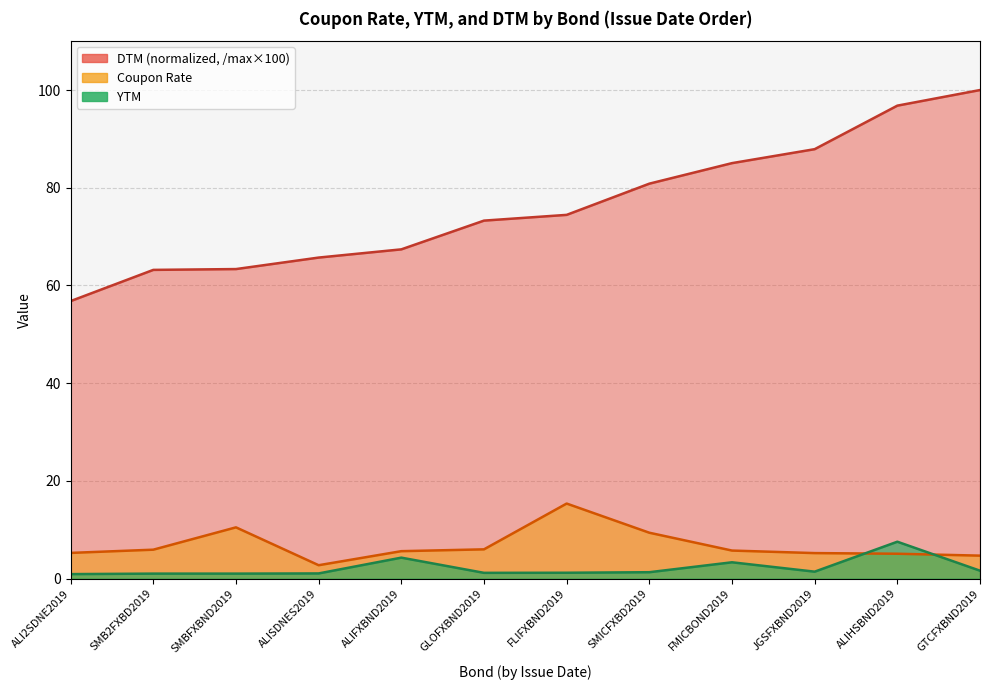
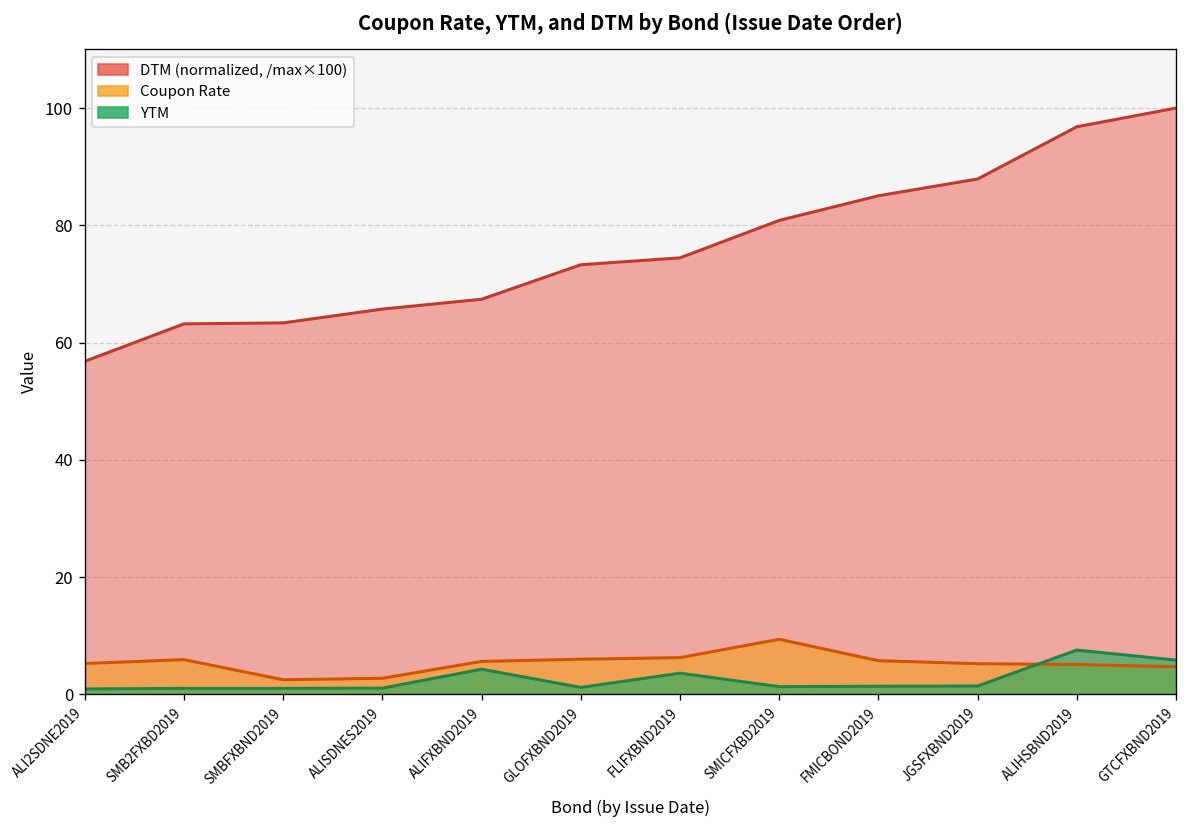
  {
    "Coupon Rate": {
      "ALI2SDNE2019": 5,
      "SMB2FXBD2019": 6,
-     "SMBFXBND2019": 11,
+     "SMBFXBND2019": 3,
      "ALISDNES2019": 3,
      "ALIFXBND2019": 6,
      "GLOFXBND2019": 6,
-     "FLIFXBND2019": 15,
+     "FLIFXBND2019": 6,
      "SMICFXBD2019": 9,
      "FMICBOND2019": 6,
      "JGSFXBND2019": 5,
      "ALIHSBND2019": 5,
      "GTCFXBND2019": 5
    },
    "YTM": {
      "ALI2SDNE2019": 1,
      "SMB2FXBD2019": 1,
      "SMBFXBND2019": 1,
      "ALISDNES2019": 1,
      "ALIFXBND2019": 4,
      "GLOFXBND2019": 1,
-     "FLIFXBND2019": 1,
+     "FLIFXBND2019": 4,
      "SMICFXBD2019": 1,
-     "FMICBOND2019": 3,
+     "FMICBOND2019": 1,
      "JGSFXBND2019": 1,
      "ALIHSBND2019": 8,
-     "GTCFXBND2019": 2
+     "GTCFXBND2019": 6
    }
  }
